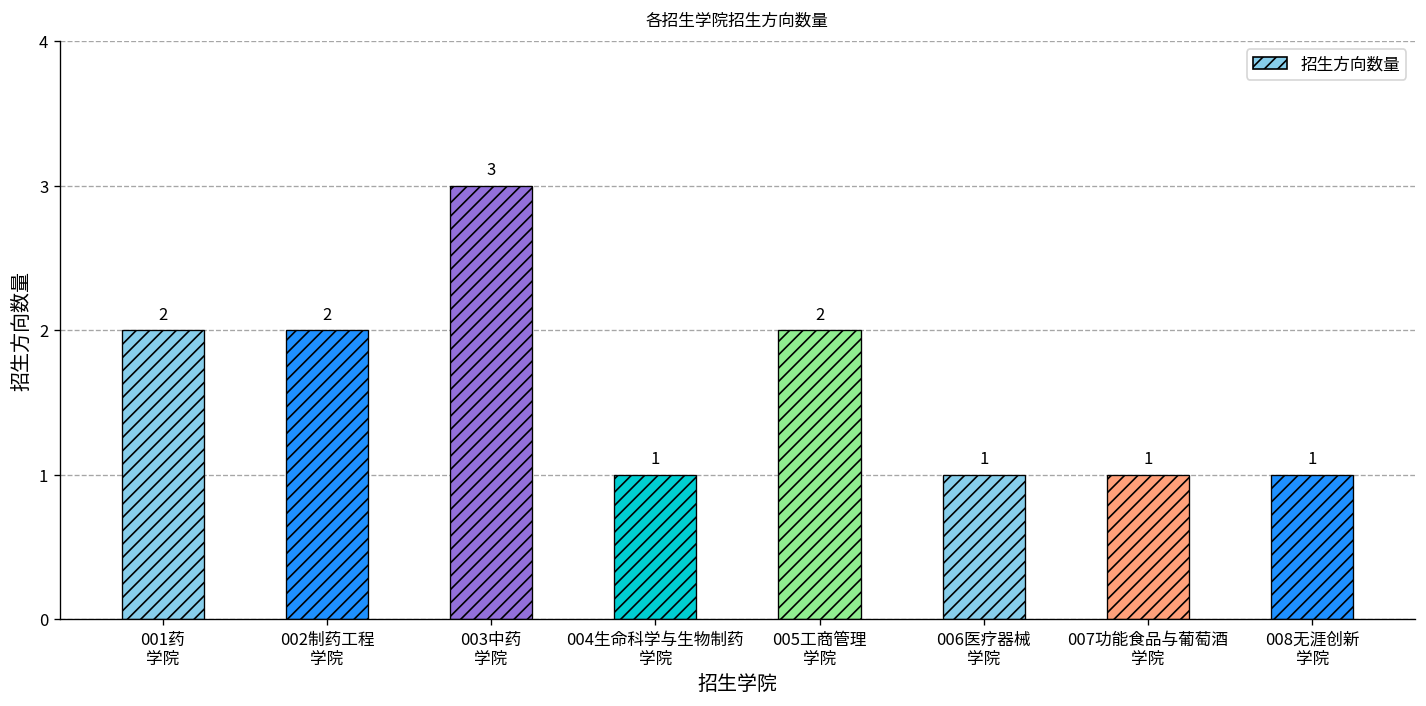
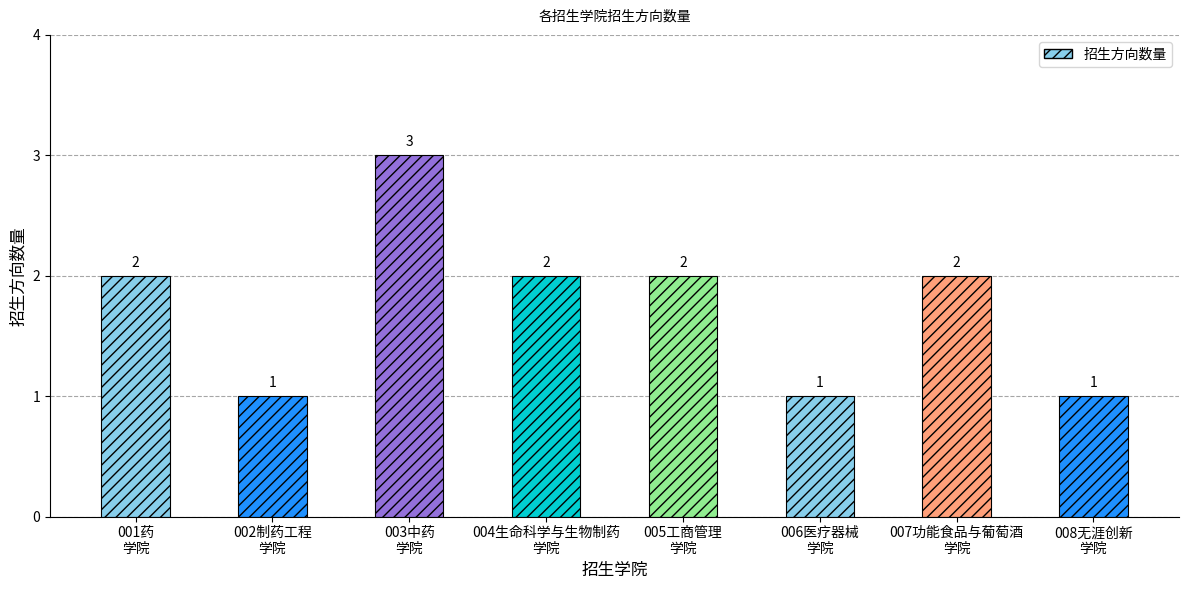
  {
    "001药 学院": 2,
-   "002制药工程 学院": 2,
+   "002制药工程 学院": 1,
    "003中药 学院": 3,
-   "004生命科学与生物制药 学院": 1,
+   "004生命科学与生物制药 学院": 2,
    "005工商管理 学院": 2,
    "006医疗器械 学院": 1,
-   "007功能食品与葡萄酒 学院": 1,
+   "007功能食品与葡萄酒 学院": 2,
    "008无涯创新 学院": 1
  }
